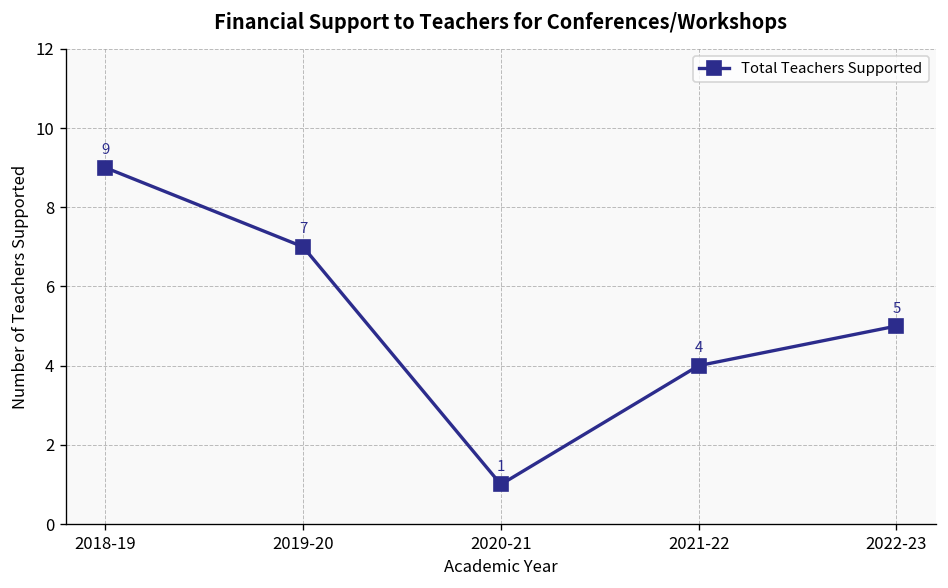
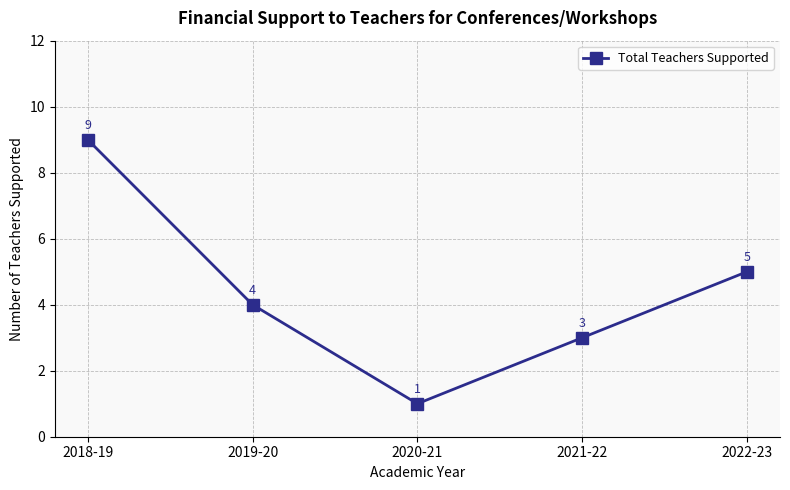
  {
    "2018-19": 9,
-   "2019-20": 7,
+   "2019-20": 4,
    "2020-21": 1,
-   "2021-22": 4,
+   "2021-22": 3,
    "2022-23": 5
  }
